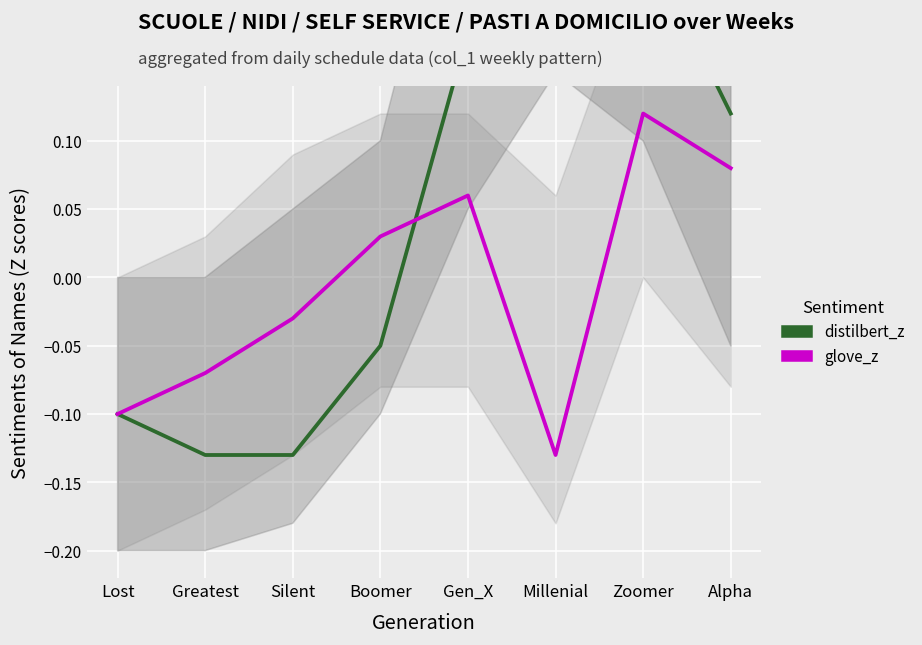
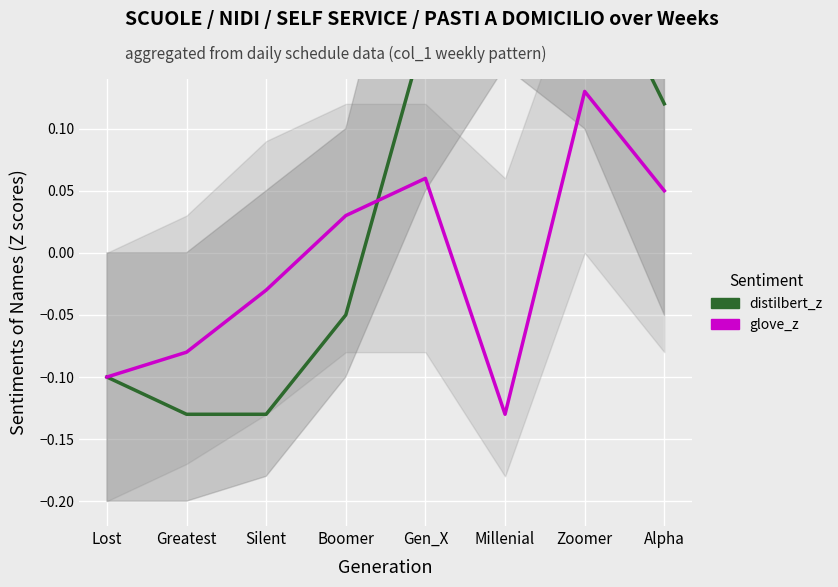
  {
    "distilbert_z": {
      "Greatest": -0.13,
      "Silent": -0.13,
      "Boomer": -0.05,
      "Alpha": 0.12
    },
    "glove_z": {
-     "Greatest": -0.07,
+     "Greatest": -0.08,
      "Silent": -0.03,
      "Boomer": 0.03,
      "Gen_X": 0.06,
      "Millenial": -0.13,
-     "Zoomer": 0.12,
-     "Alpha": 0.08
+     "Zoomer": 0.13,
+     "Alpha": 0.05
    }
  }
